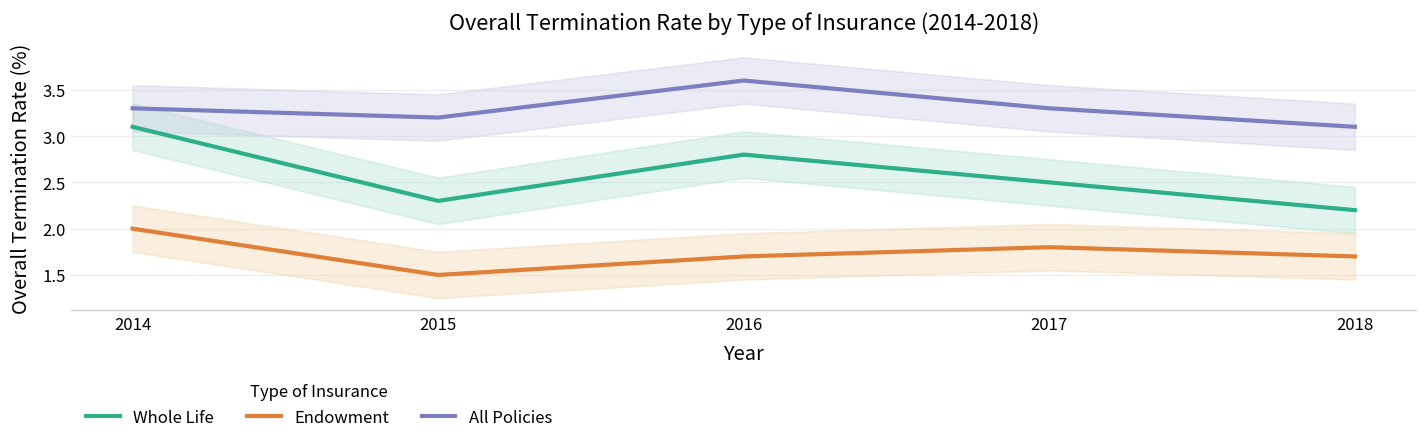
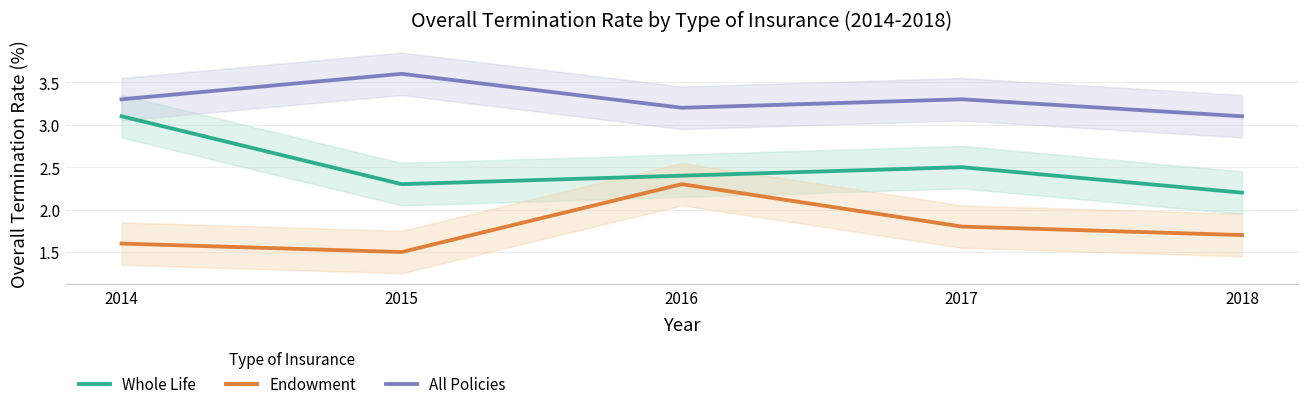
  {
    "Whole Life": {
      "2014": 3.1,
      "2015": 2.3,
-     "2016": 2.8,
+     "2016": 2.4,
      "2017": 2.5,
      "2018": 2.2
    },
    "Endowment": {
-     "2014": 2.0,
+     "2014": 1.6,
      "2015": 1.5,
-     "2016": 1.7,
+     "2016": 2.3,
      "2017": 1.8,
      "2018": 1.7
    },
    "All Policies": {
      "2014": 3.3,
-     "2015": 3.2,
-     "2016": 3.6,
+     "2015": 3.6,
+     "2016": 3.2,
      "2017": 3.3,
      "2018": 3.1
    }
  }
